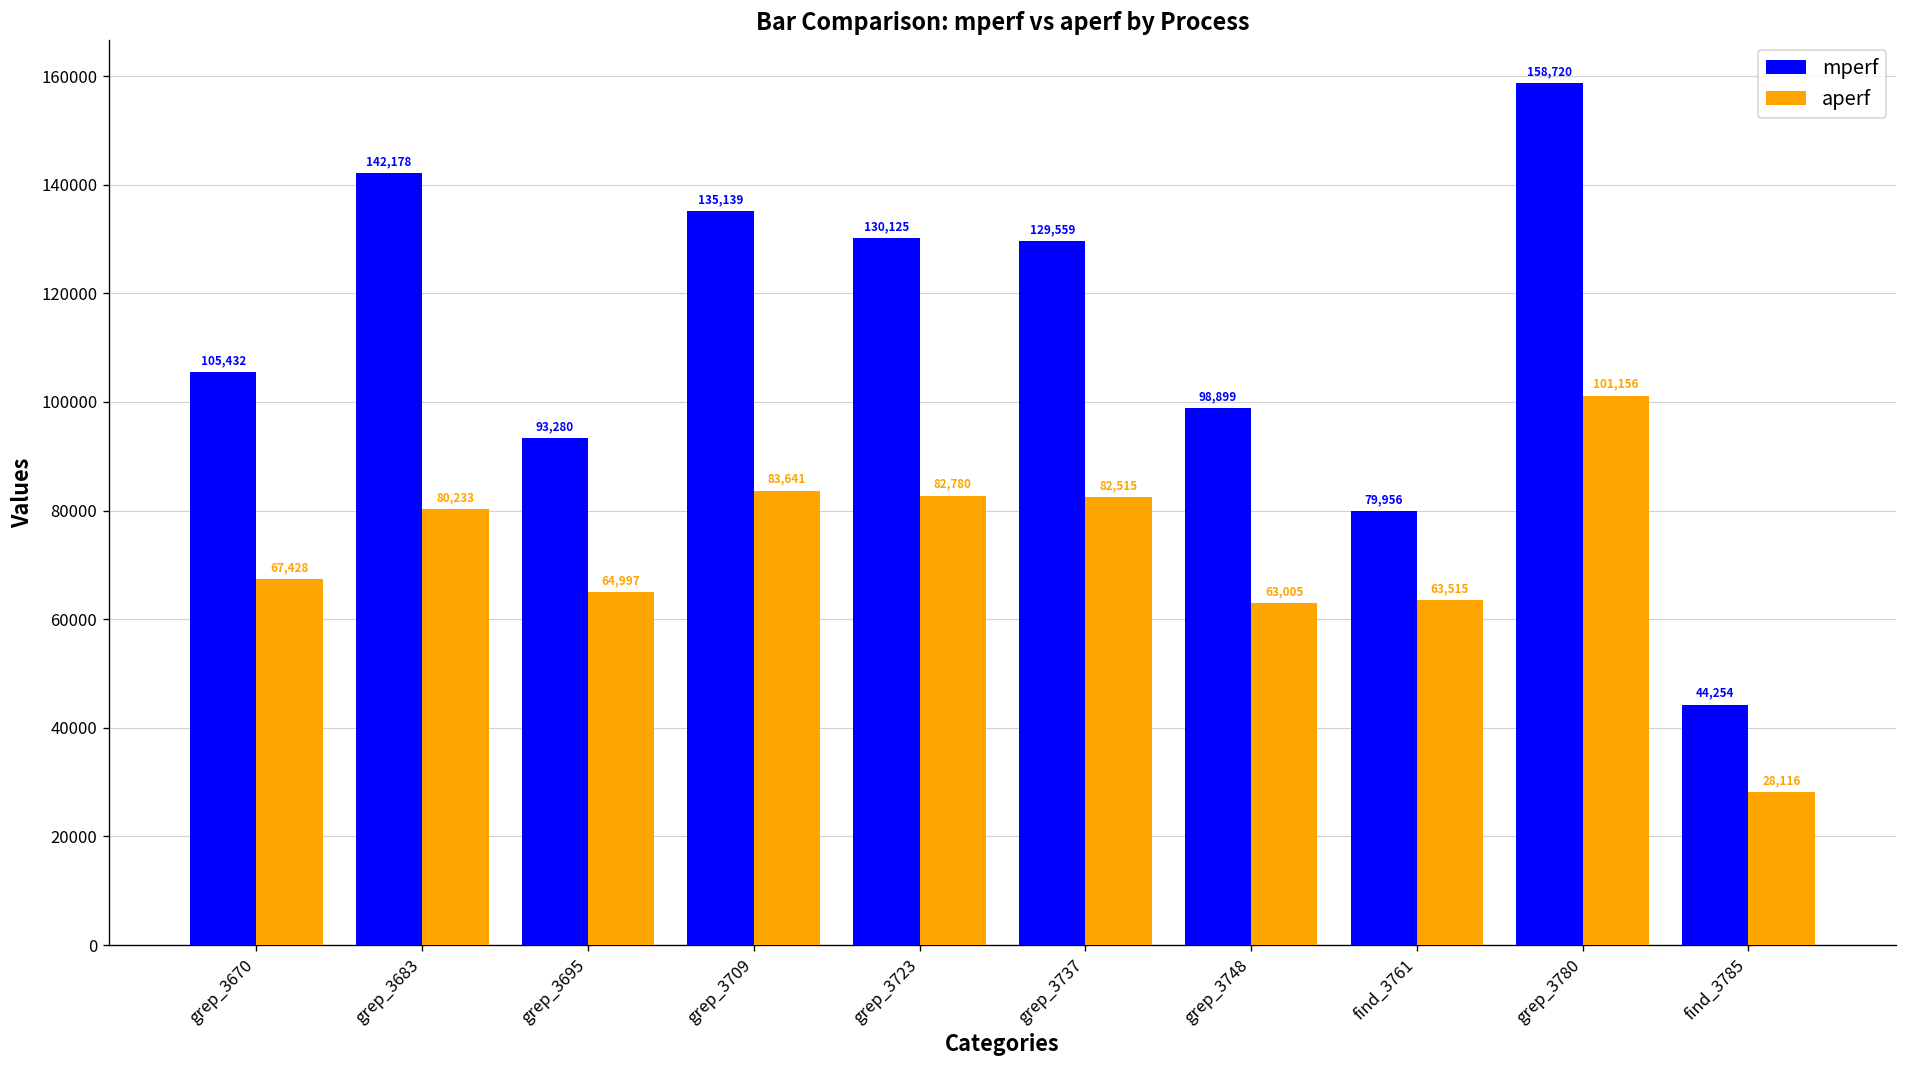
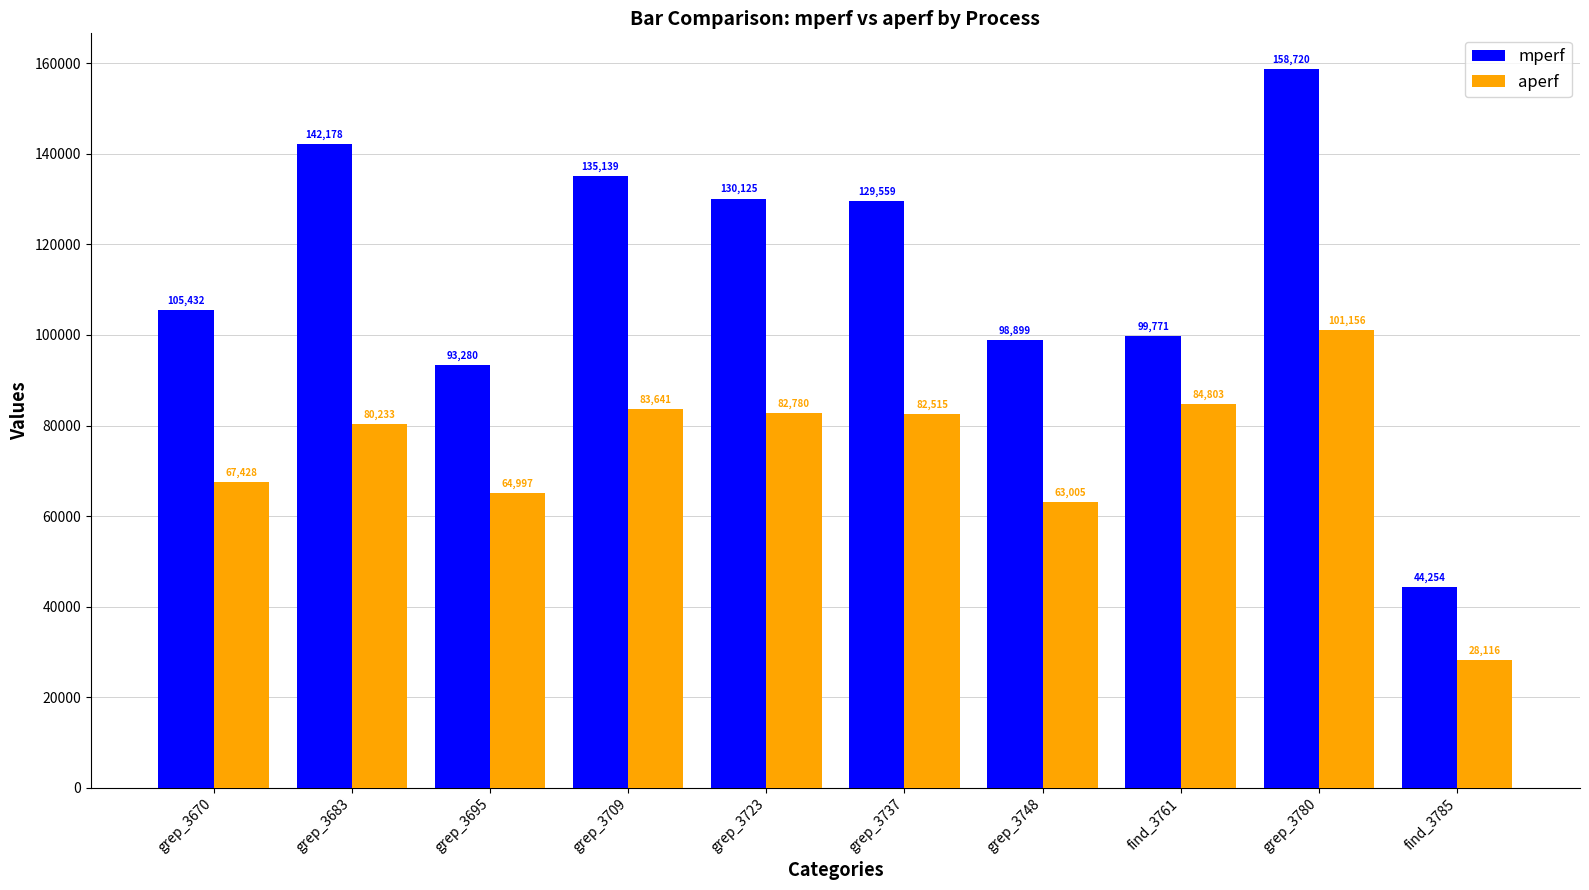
  {
    "mperf": {
      "grep_3670": "105,432",
      "grep_3683": "142,178",
      "grep_3695": "93,280",
      "grep_3709": "135,139",
      "grep_3723": "130,125",
      "grep_3737": "129,559",
      "grep_3748": "98,899",
-     "find_3761": "79,956",
+     "find_3761": "99,771",
      "grep_3780": "158,720",
      "find_3785": "44,254"
    },
    "aperf": {
      "grep_3670": "67,428",
      "grep_3683": "80,233",
      "grep_3695": "64,997",
      "grep_3709": "83,641",
      "grep_3723": "82,780",
      "grep_3737": "82,515",
      "grep_3748": "63,005",
-     "find_3761": "63,515",
+     "find_3761": "84,803",
      "grep_3780": "101,156",
      "find_3785": "28,116"
    }
  }
